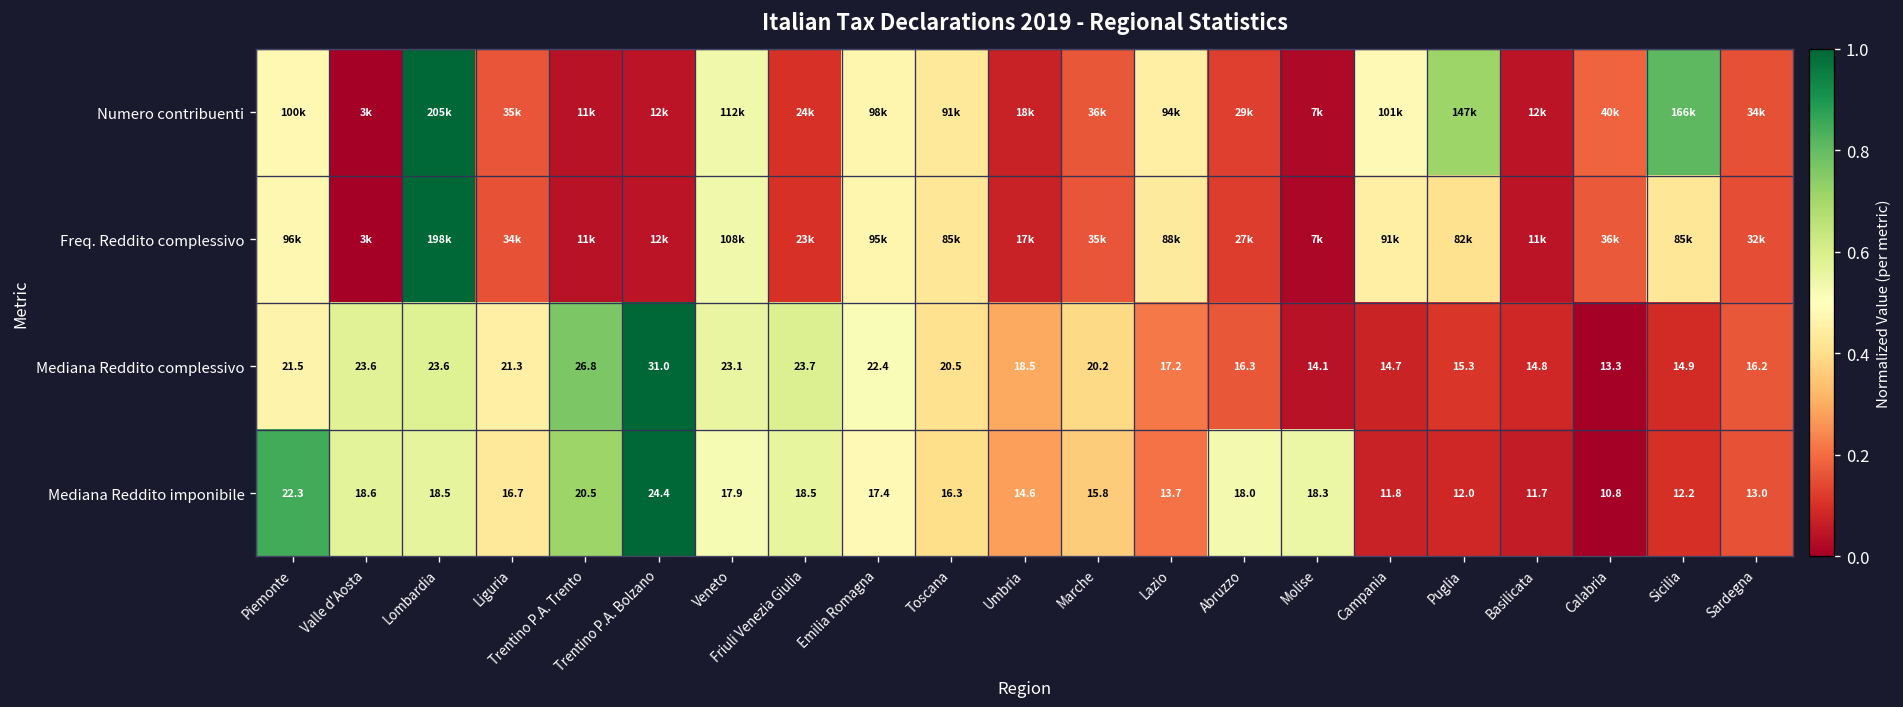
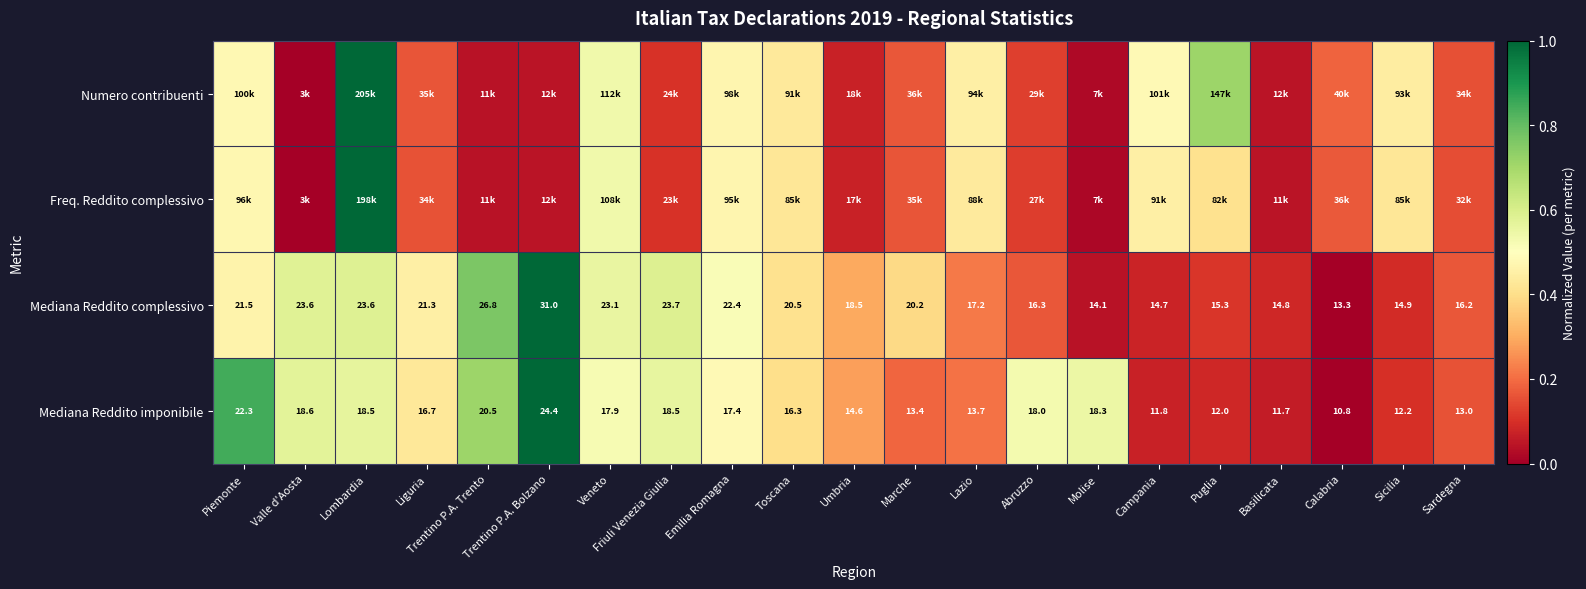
  {
    "Numero contribuenti": {
      "Piemonte": "100k",
      "Valle d'Aosta": "3k",
      "Lombardia": "205k",
      "Liguria": "35k",
      "Trentino P.A. Trento": "11k",
      "Trentino P.A. Bolzano": "12k",
      "Veneto": "112k",
      "Friuli Venezia Giulia": "24k",
      "Emilia Romagna": "98k",
      "Toscana": "91k",
      "Umbria": "18k",
      "Marche": "36k",
      "Lazio": "94k",
      "Abruzzo": "29k",
      "Molise": "7k",
      "Campania": "101k",
      "Puglia": "147k",
      "Basilicata": "12k",
      "Calabria": "40k",
-     "Sicilia": "166k",
+     "Sicilia": "93k",
      "Sardegna": "34k"
    },
    "Freq. Reddito complessivo": {
      "Piemonte": "96k",
      "Valle d'Aosta": "3k",
      "Lombardia": "198k",
      "Liguria": "34k",
      "Trentino P.A. Trento": "11k",
      "Trentino P.A. Bolzano": "12k",
      "Veneto": "108k",
      "Friuli Venezia Giulia": "23k",
      "Emilia Romagna": "95k",
      "Toscana": "85k",
      "Umbria": "17k",
      "Marche": "35k",
      "Lazio": "88k",
      "Abruzzo": "27k",
      "Molise": "7k",
      "Campania": "91k",
      "Puglia": "82k",
      "Basilicata": "11k",
      "Calabria": "36k",
      "Sicilia": "85k",
      "Sardegna": "32k"
    },
    "Mediana Reddito complessivo": {
      "Piemonte": "21.5",
      "Valle d'Aosta": "23.6",
      "Lombardia": "23.6",
      "Liguria": "21.3",
      "Trentino P.A. Trento": "26.8",
      "Trentino P.A. Bolzano": "31.0",
      "Veneto": "23.1",
      "Friuli Venezia Giulia": "23.7",
      "Emilia Romagna": "22.4",
      "Toscana": "20.5",
      "Umbria": "18.5",
      "Marche": "20.2",
      "Lazio": "17.2",
      "Abruzzo": "16.3",
      "Molise": "14.1",
      "Campania": "14.7",
      "Puglia": "15.3",
      "Basilicata": "14.8",
      "Calabria": "13.3",
      "Sicilia": "14.9",
      "Sardegna": "16.2"
    },
    "Mediana Reddito imponibile": {
      "Piemonte": "22.3",
      "Valle d'Aosta": "18.6",
      "Lombardia": "18.5",
      "Liguria": "16.7",
      "Trentino P.A. Trento": "20.5",
      "Trentino P.A. Bolzano": "24.4",
      "Veneto": "17.9",
      "Friuli Venezia Giulia": "18.5",
      "Emilia Romagna": "17.4",
      "Toscana": "16.3",
      "Umbria": "14.6",
-     "Marche": "15.8",
+     "Marche": "13.4",
      "Lazio": "13.7",
      "Abruzzo": "18.0",
      "Molise": "18.3",
      "Campania": "11.8",
      "Puglia": "12.0",
      "Basilicata": "11.7",
      "Calabria": "10.8",
      "Sicilia": "12.2",
      "Sardegna": "13.0"
    }
  }
